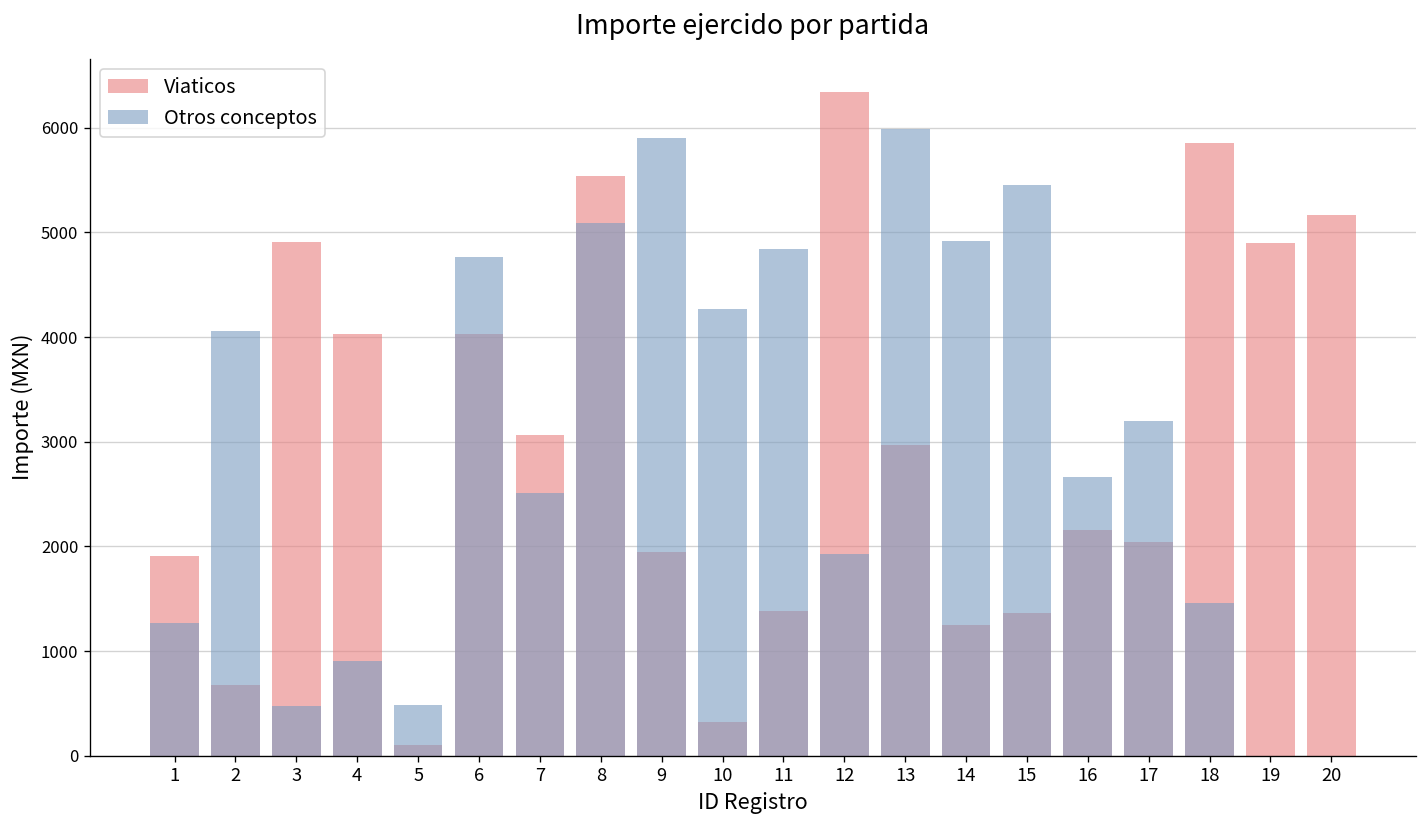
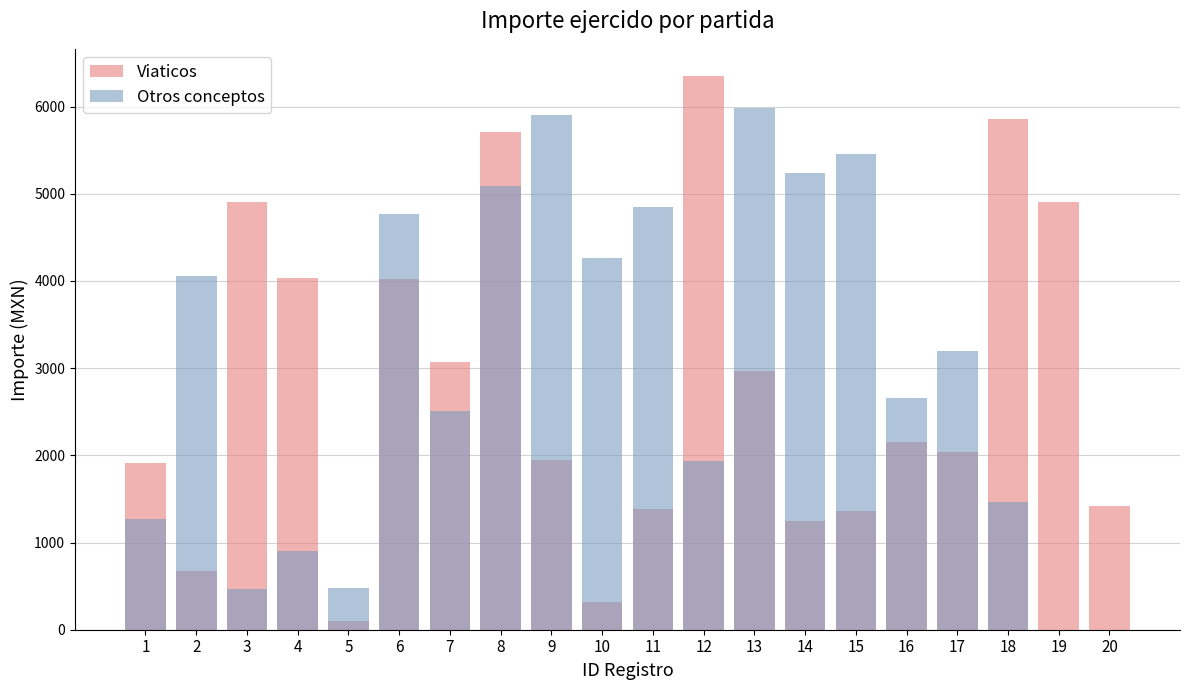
  {
    "Viaticos": {
      "1": 1900,
      "3": 4900,
      "4": 4000,
      "7": 3100,
-     "8": 5500,
+     "8": 5700,
      "12": 6300,
      "18": 5900,
      "19": 4900,
-     "20": 5200
+     "20": 1400
    },
    "Otros conceptos": {
      "2": 4100,
      "5": 500,
      "6": 4800,
      "9": 5900,
      "10": 4300,
      "11": 4800,
      "13": 6000,
-     "14": 4900,
+     "14": 5200,
      "15": 5500,
      "16": 2700,
      "17": 3200,
      "19": 0,
      "20": 0
    }
  }
